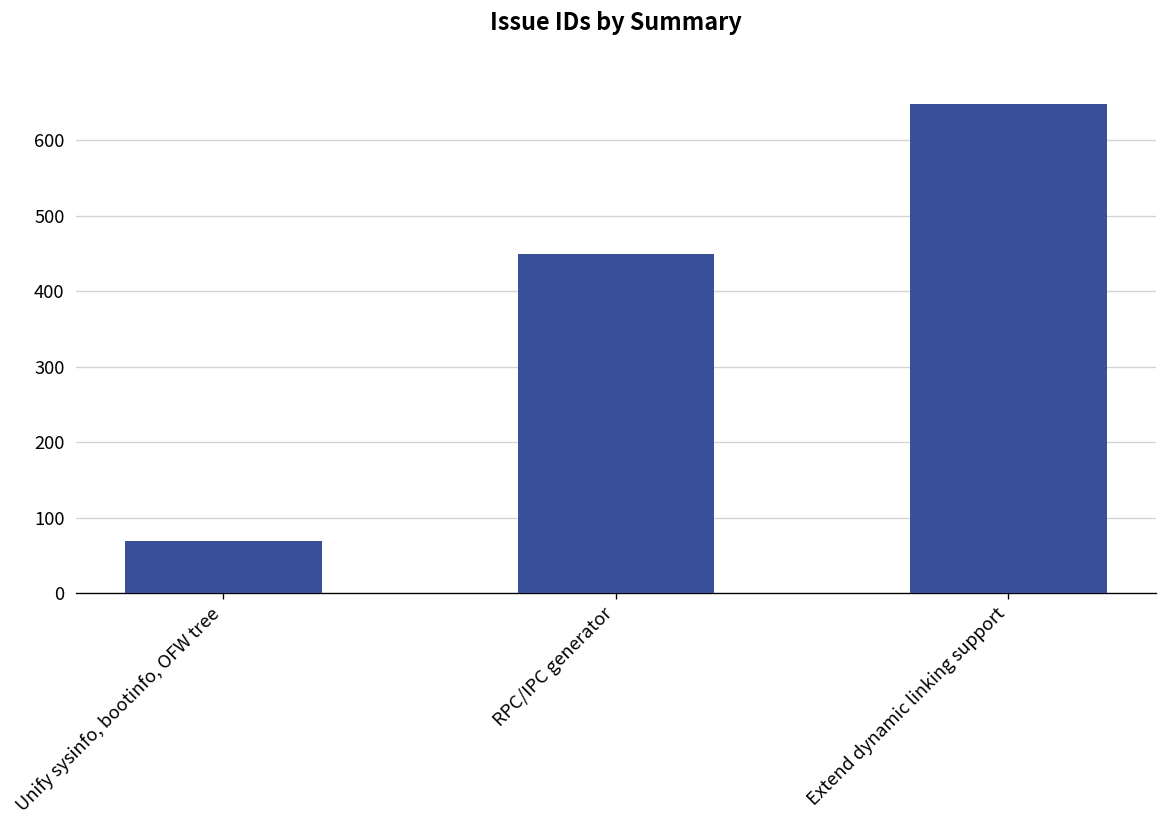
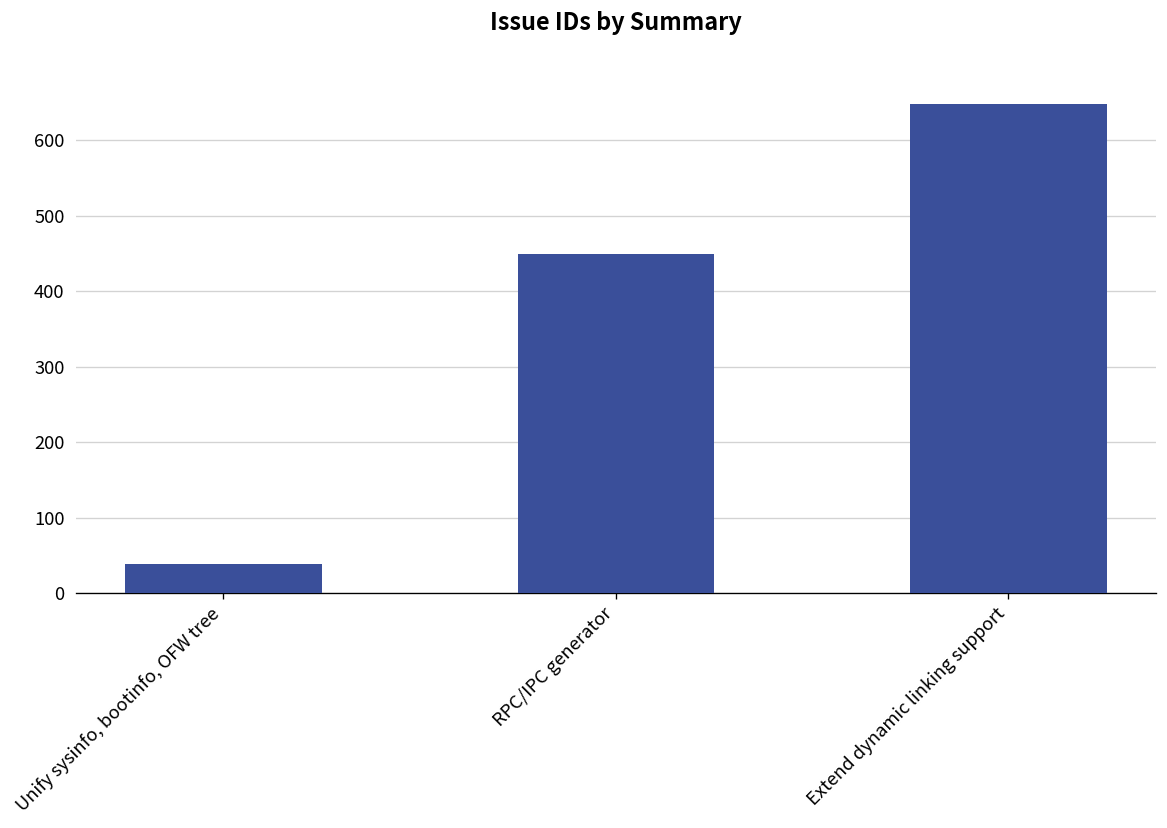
  {
-   "Unify sysinfo, bootinfo, OFW tree": 70,
+   "Unify sysinfo, bootinfo, OFW tree": 40,
    "RPC/IPC generator": 450,
    "Extend dynamic linking support": 650
  }
